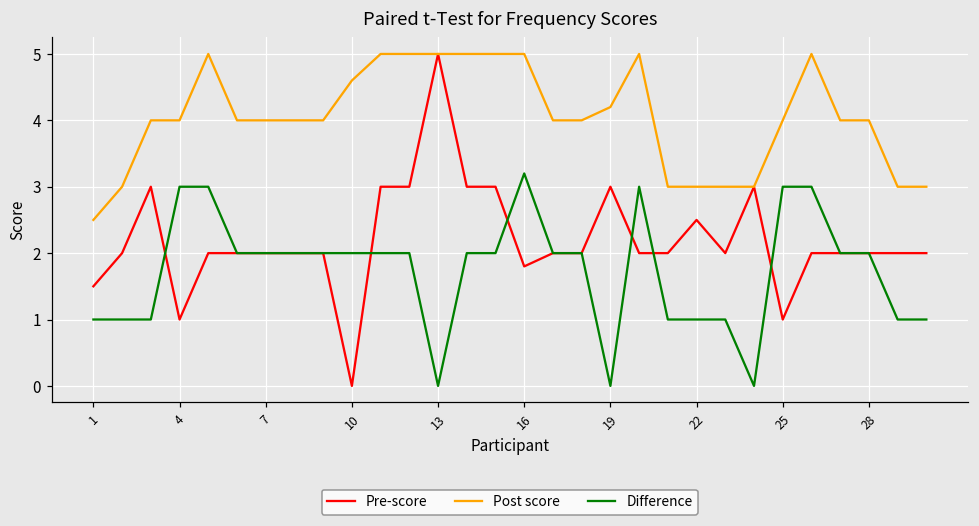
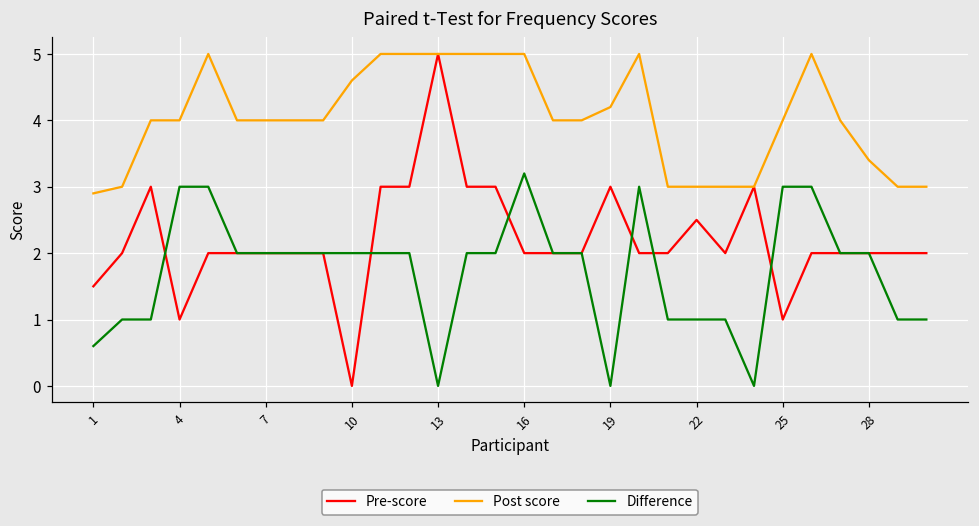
  {
    "Pre-score": {
      "1": 1.5,
      "4": 1.0,
      "10": 0.0,
-     "16": 1.8,
+     "16": 2.0,
      "19": 3.0,
      "22": 2.5,
      "25": 1.0
    },
    "Post score": {
-     "1": 2.5,
+     "1": 2.9,
      "4": 4.0,
      "7": 4.0,
      "10": 4.6,
      "16": 5.0,
      "19": 4.2,
      "22": 3.0,
      "25": 4.0,
-     "28": 4.0
+     "28": 3.4
    },
    "Difference": {
-     "1": 1.0,
+     "1": 0.6,
      "4": 3.0,
      "10": 2.0,
      "13": 0.0,
      "16": 3.2,
      "19": 0.0,
      "22": 1.0,
      "25": 3.0
    }
  }
